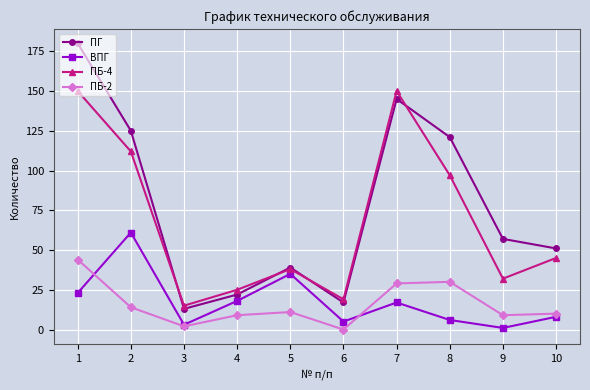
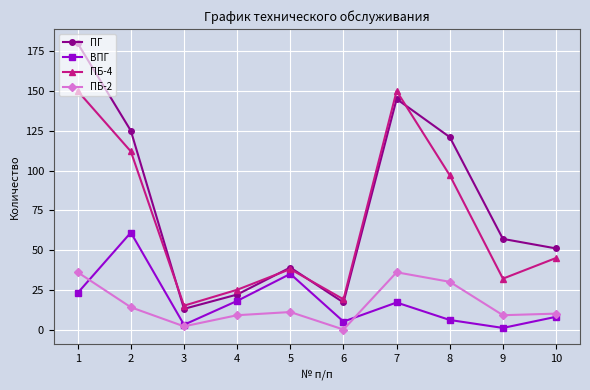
  {
    "ПГ": {
      "2": 125,
      "3": 13,
      "4": 22,
      "6": 17,
      "7": 145,
      "8": 121,
      "9": 57,
      "10": 51
    },
    "ВПГ": {
      "1": 23,
      "2": 61,
      "4": 18,
      "5": 35,
      "6": 5,
      "7": 17,
      "8": 6,
      "9": 1,
      "10": 8
    },
    "ПБ-4": {
      "2": 112,
      "3": 15,
      "4": 25,
      "6": 19,
      "7": 150,
      "8": 97,
      "9": 32,
      "10": 45
    },
    "ПБ-2": {
-     "1": 44,
+     "1": 36,
      "2": 14,
      "4": 9,
      "5": 11,
      "6": 0,
-     "7": 29,
+     "7": 36,
      "8": 30,
      "9": 9,
      "10": 10
    }
  }
